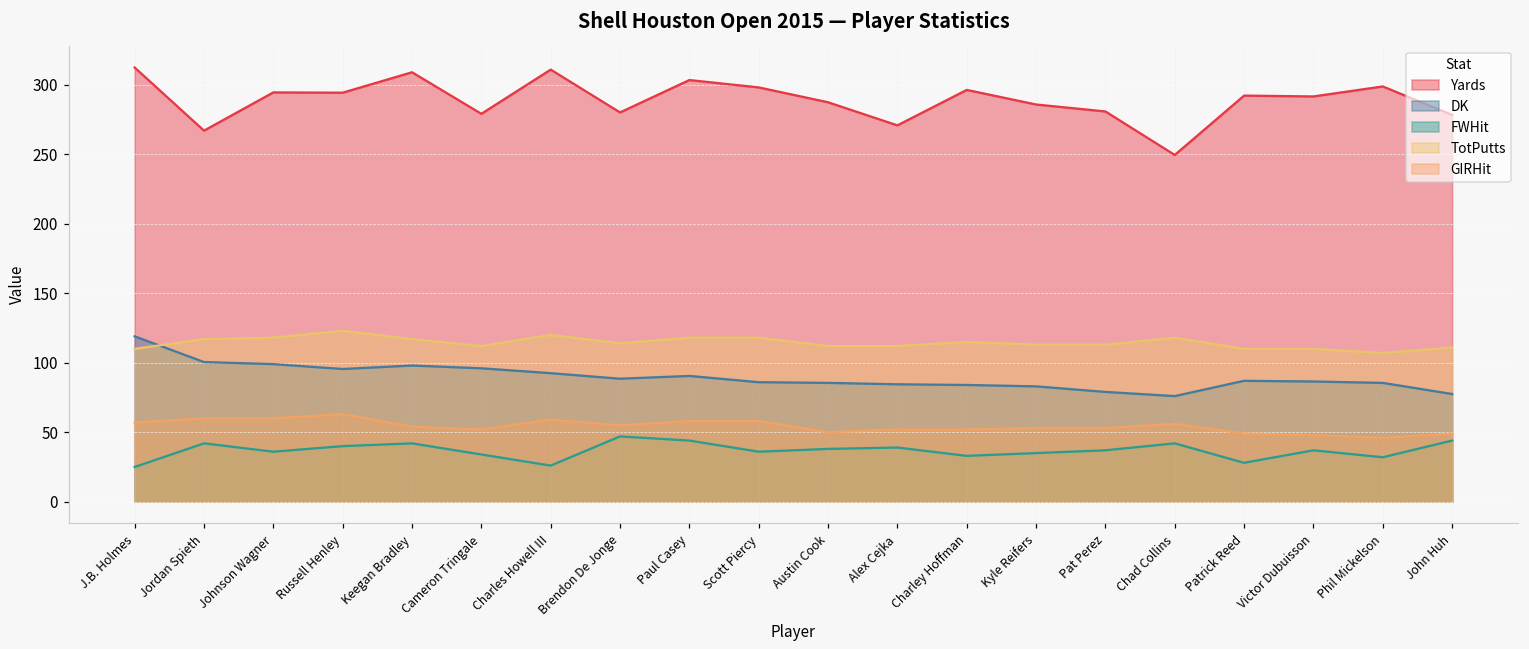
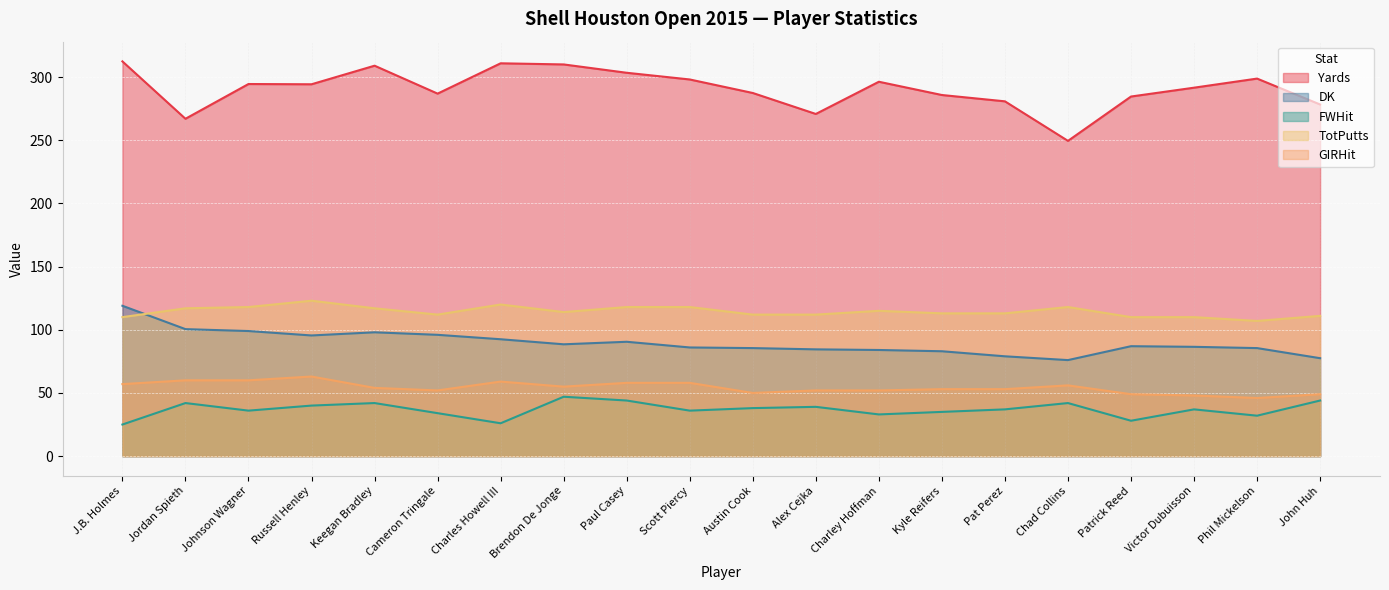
  {
    "Yards": {
      "J.B. Holmes": 312,
      "Jordan Spieth": 267,
      "Johnson Wagner": 295,
      "Russell Henley": 294,
      "Keegan Bradley": 309,
-     "Cameron Tringale": 279,
+     "Cameron Tringale": 287,
      "Charles Howell III": 311,
-     "Brendon De Jonge": 280,
+     "Brendon De Jonge": 310,
      "Paul Casey": 303,
      "Scott Piercy": 298,
      "Austin Cook": 287,
      "Alex Cejka": 271,
      "Charley Hoffman": 296,
      "Kyle Reifers": 286,
      "Pat Perez": 281,
      "Chad Collins": 250,
-     "Patrick Reed": 292,
+     "Patrick Reed": 285,
      "Victor Dubuisson": 292,
      "Phil Mickelson": 299
    }
  }
